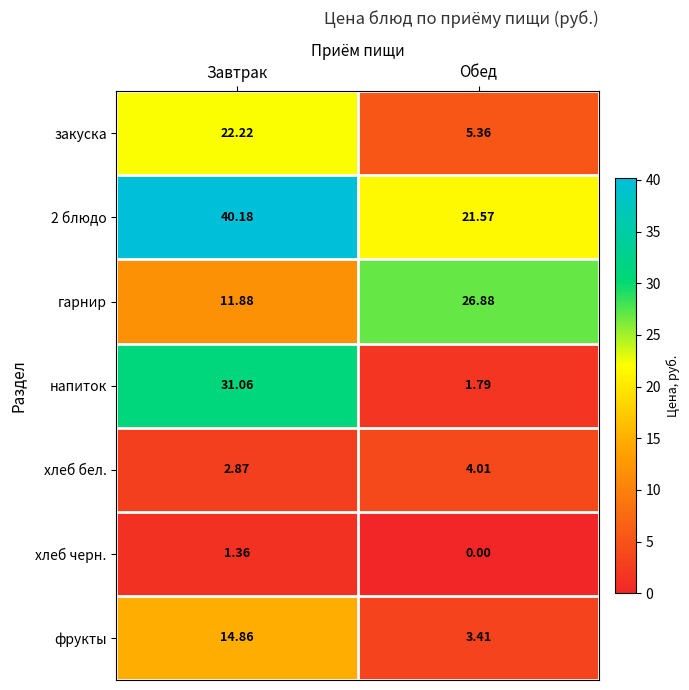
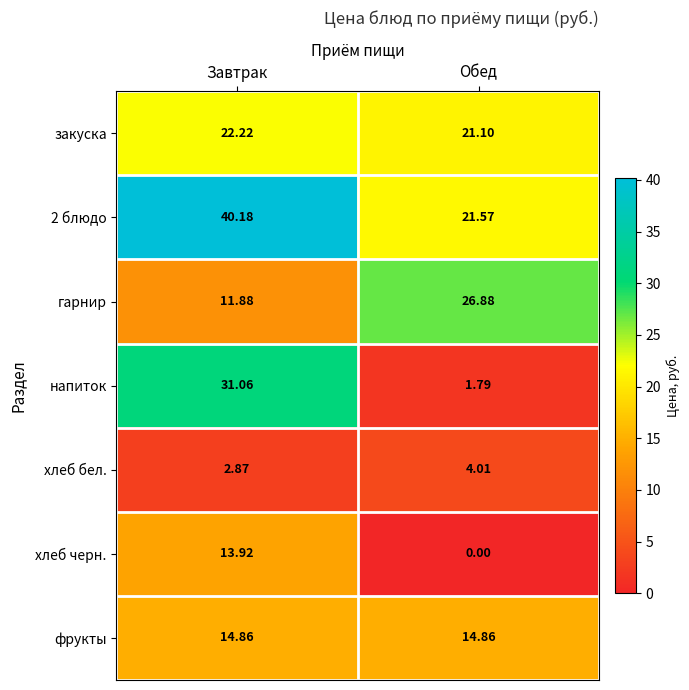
  {
    "закуска": {
      "Завтрак": 22.22,
-     "Обед": 5.36
+     "Обед": 21.10
    },
    "2 блюдо": {
      "Завтрак": 40.18,
      "Обед": 21.57
    },
    "гарнир": {
      "Завтрак": 11.88,
      "Обед": 26.88
    },
    "напиток": {
      "Завтрак": 31.06,
      "Обед": 1.79
    },
    "хлеб бел.": {
      "Завтрак": 2.87,
      "Обед": 4.01
    },
    "хлеб черн.": {
-     "Завтрак": 1.36,
+     "Завтрак": 13.92,
      "Обед": 0.00
    },
    "фрукты": {
      "Завтрак": 14.86,
-     "Обед": 3.41
+     "Обед": 14.86
    }
  }
